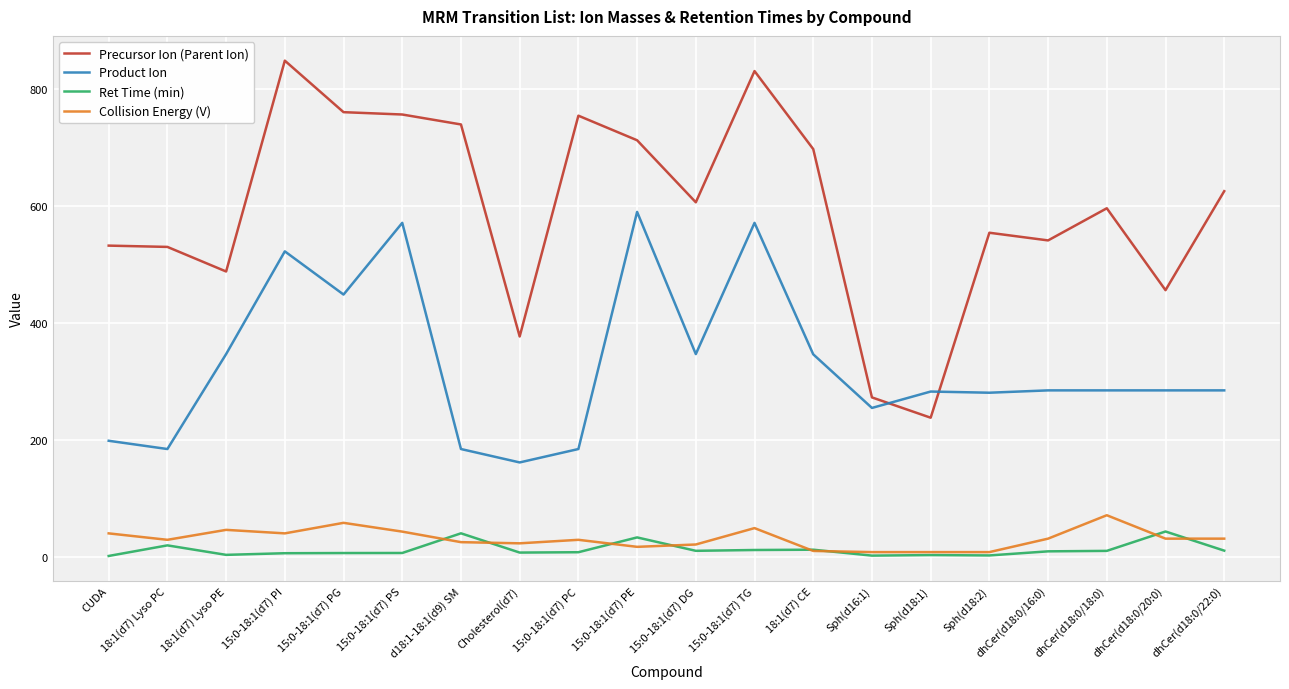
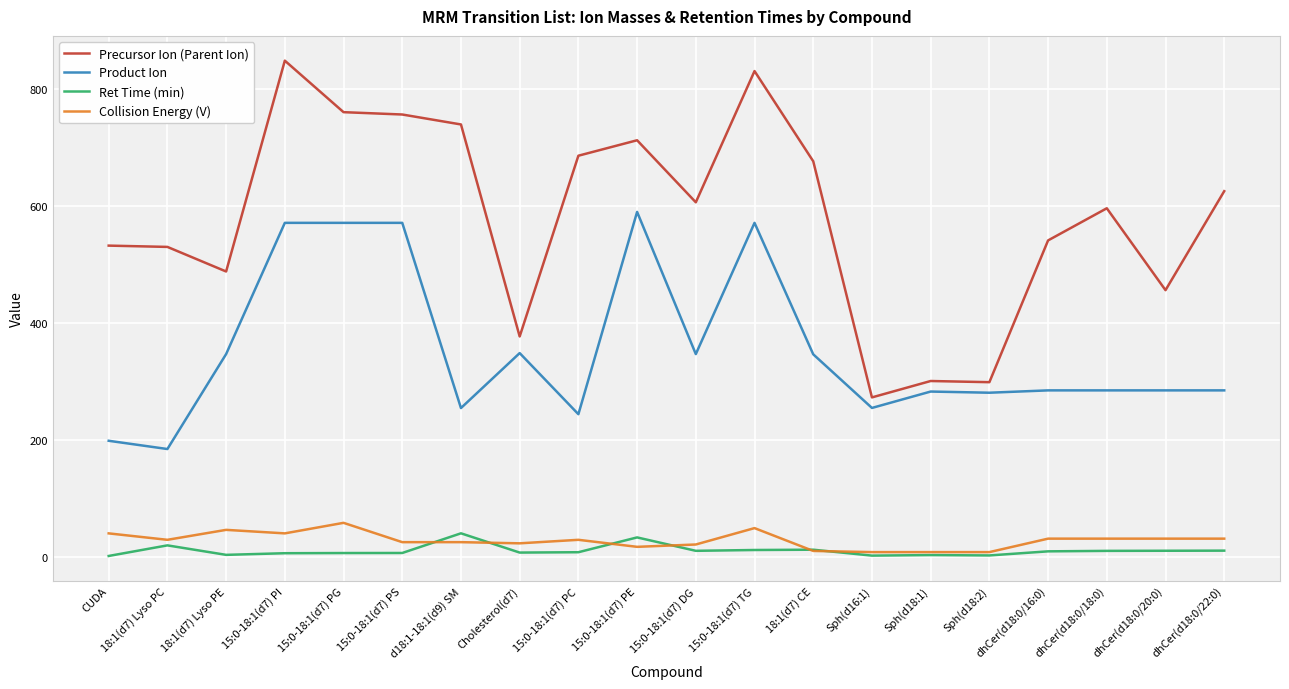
  {
    "Precursor Ion (Parent Ion)": {
      "CUDA": 530,
      "18:1(d7) Lyso PC": 530,
      "18:1(d7) Lyso PE": 490,
      "15:0-18:1(d7) PI": 850,
      "15:0-18:1(d7) PG": 760,
      "15:0-18:1(d7) PS": 760,
      "d18:1-18:1(d9) SM": 740,
      "Cholesterol(d7)": 380,
-     "15:0-18:1(d7) PC": 750,
+     "15:0-18:1(d7) PC": 690,
      "15:0-18:1(d7) PE": 710,
      "15:0-18:1(d7) DG": 610,
      "15:0-18:1(d7) TG": 830,
-     "18:1(d7) CE": 700,
+     "18:1(d7) CE": 680,
      "Sph(d16:1)": 270,
-     "Sph(d18:1)": 240,
-     "Sph(d18:2)": 550,
+     "Sph(d18:1)": 300,
+     "Sph(d18:2)": 300,
      "dhCer(d18:0/16:0)": 540,
      "dhCer(d18:0/18:0)": 600,
      "dhCer(d18:0/20:0)": 460,
      "dhCer(d18:0/22:0)": 620
    },
    "Product Ion": {
      "CUDA": 200,
      "18:1(d7) Lyso PC": 180,
      "18:1(d7) Lyso PE": 350,
-     "15:0-18:1(d7) PI": 520,
-     "15:0-18:1(d7) PG": 450,
+     "15:0-18:1(d7) PI": 570,
+     "15:0-18:1(d7) PG": 570,
      "15:0-18:1(d7) PS": 570,
-     "d18:1-18:1(d9) SM": 180,
-     "Cholesterol(d7)": 160,
-     "15:0-18:1(d7) PC": 180,
+     "d18:1-18:1(d9) SM": 250,
+     "Cholesterol(d7)": 350,
+     "15:0-18:1(d7) PC": 240,
      "15:0-18:1(d7) PE": 590,
      "15:0-18:1(d7) DG": 350,
      "15:0-18:1(d7) TG": 570,
      "18:1(d7) CE": 350,
      "Sph(d16:1)": 250,
      "Sph(d18:1)": 280,
      "Sph(d18:2)": 280,
      "dhCer(d18:0/16:0)": 280,
      "dhCer(d18:0/18:0)": 280,
      "dhCer(d18:0/20:0)": 280,
      "dhCer(d18:0/22:0)": 280
    },
    "Ret Time (min)": {
      "CUDA": 0,
      "18:1(d7) Lyso PC": 20,
      "18:1(d7) Lyso PE": 0,
      "15:0-18:1(d7) PI": 10,
      "15:0-18:1(d7) PG": 10,
      "15:0-18:1(d7) PS": 10,
      "d18:1-18:1(d9) SM": 40,
      "Cholesterol(d7)": 10,
      "15:0-18:1(d7) PC": 10,
      "15:0-18:1(d7) PE": 30,
      "15:0-18:1(d7) DG": 10,
      "15:0-18:1(d7) TG": 10,
      "Sph(d16:1)": 0,
      "Sph(d18:1)": 0,
      "Sph(d18:2)": 0,
      "dhCer(d18:0/16:0)": 10,
      "dhCer(d18:0/18:0)": 10,
-     "dhCer(d18:0/20:0)": 40,
+     "dhCer(d18:0/20:0)": 10,
      "dhCer(d18:0/22:0)": 10
    },
    "Collision Energy (V)": {
      "CUDA": 40,
      "18:1(d7) Lyso PC": 30,
      "18:1(d7) Lyso PE": 50,
      "15:0-18:1(d7) PI": 40,
      "15:0-18:1(d7) PG": 60,
-     "15:0-18:1(d7) PS": 40,
+     "15:0-18:1(d7) PS": 30,
      "d18:1-18:1(d9) SM": 30,
      "Cholesterol(d7)": 20,
      "15:0-18:1(d7) PC": 30,
      "15:0-18:1(d7) PE": 20,
      "15:0-18:1(d7) DG": 20,
      "15:0-18:1(d7) TG": 50,
      "Sph(d16:1)": 10,
      "Sph(d18:1)": 10,
      "Sph(d18:2)": 10,
      "dhCer(d18:0/16:0)": 30,
-     "dhCer(d18:0/18:0)": 70,
+     "dhCer(d18:0/18:0)": 30,
      "dhCer(d18:0/20:0)": 30,
      "dhCer(d18:0/22:0)": 30
    }
  }
